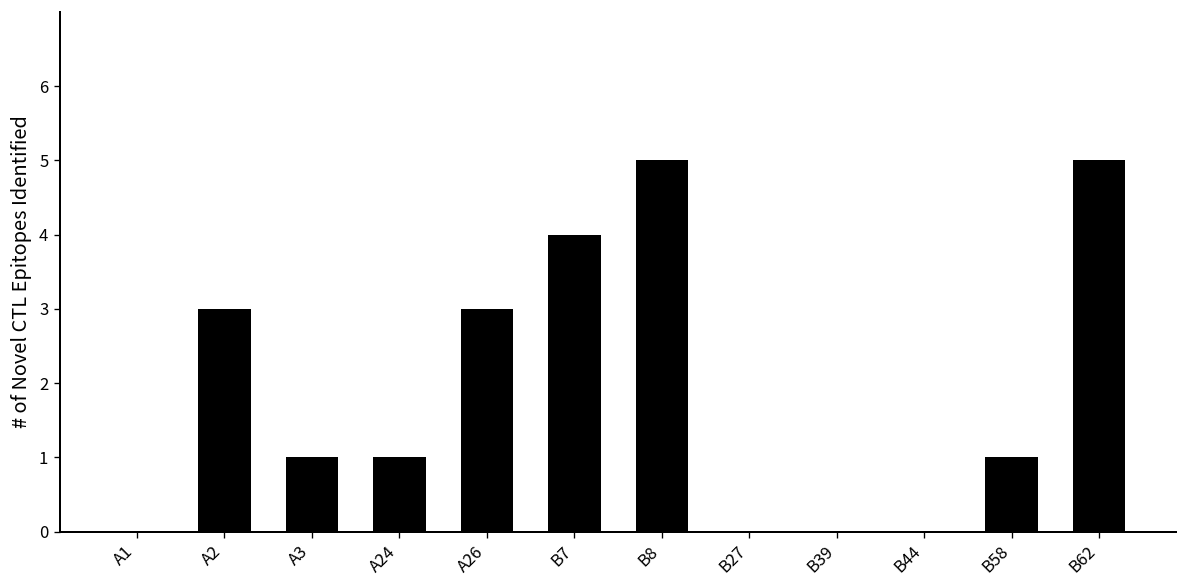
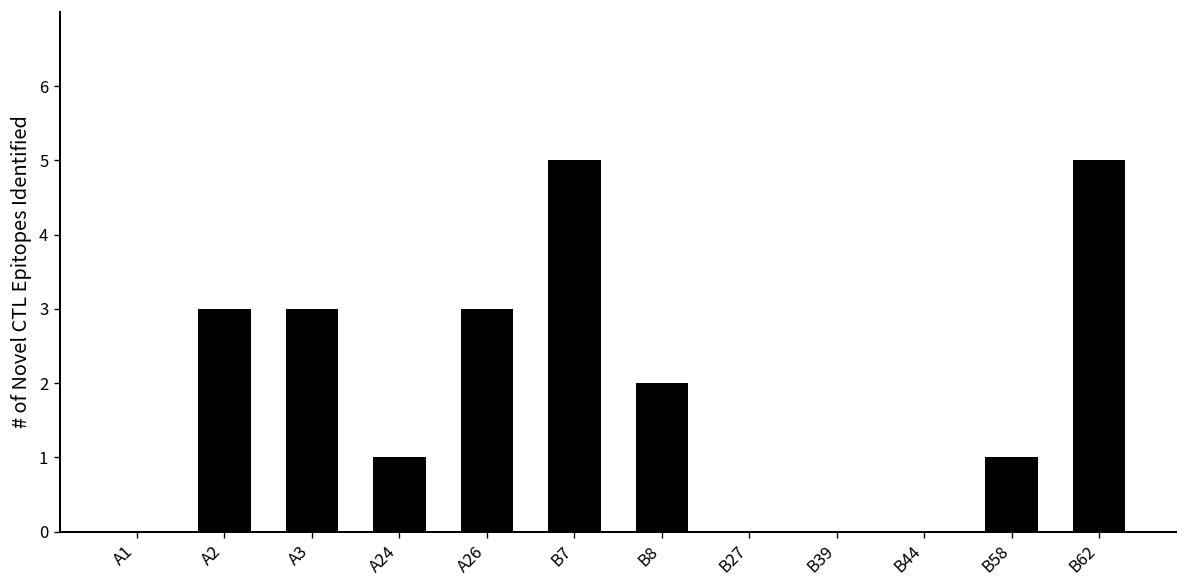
  {
    "A1": 0,
    "A2": 3,
-   "A3": 1,
+   "A3": 3,
    "A24": 1,
    "A26": 3,
-   "B7": 4,
-   "B8": 5,
+   "B7": 5,
+   "B8": 2,
    "B27": 0,
    "B39": 0,
    "B44": 0,
    "B58": 1,
    "B62": 5
  }
